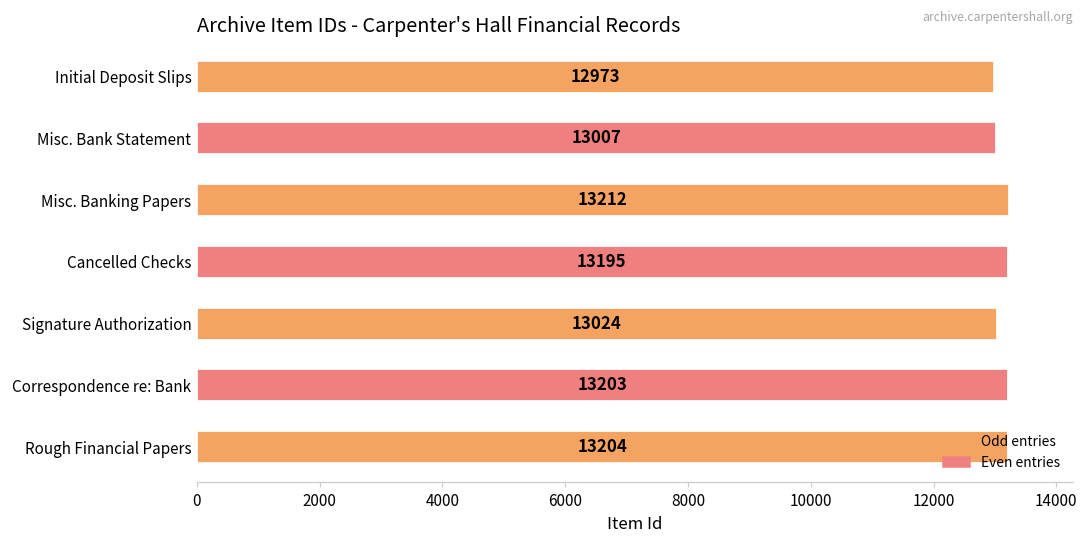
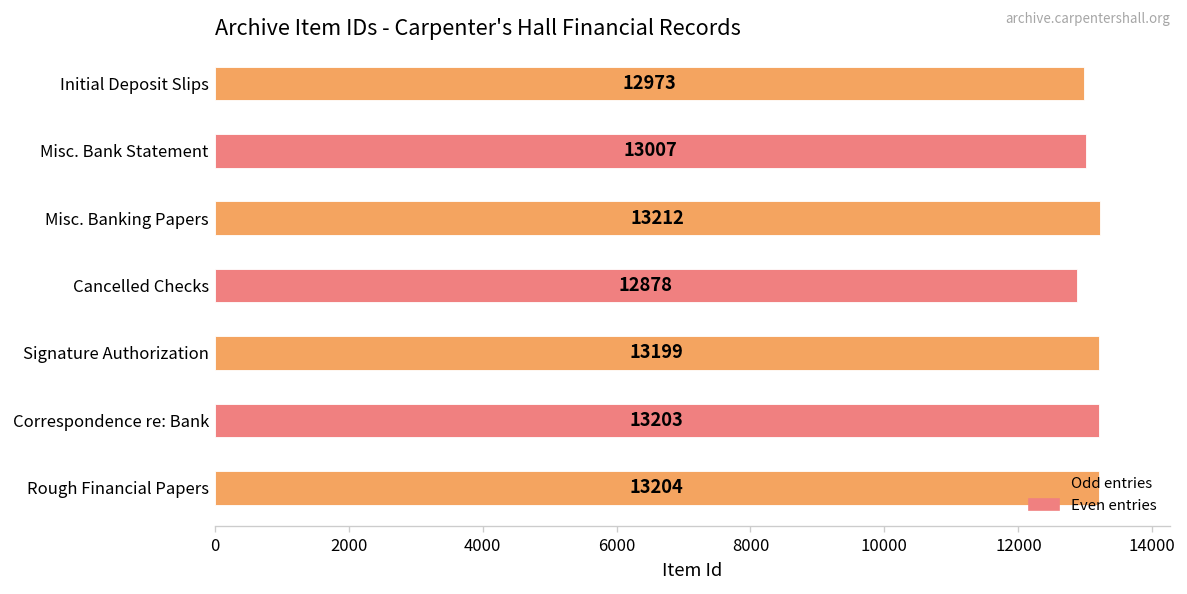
  {
    "Initial Deposit Slips": 12973,
    "Misc. Bank Statement": 13007,
    "Misc. Banking Papers": 13212,
-   "Cancelled Checks": 13195,
-   "Signature Authorization": 13024,
+   "Cancelled Checks": 12878,
+   "Signature Authorization": 13199,
    "Correspondence re: Bank": 13203,
    "Rough Financial Papers": 13204
  }
